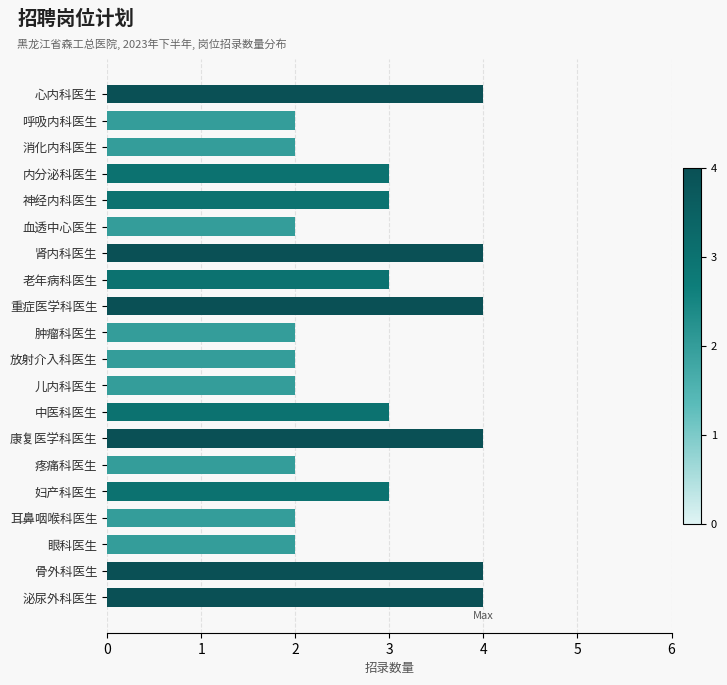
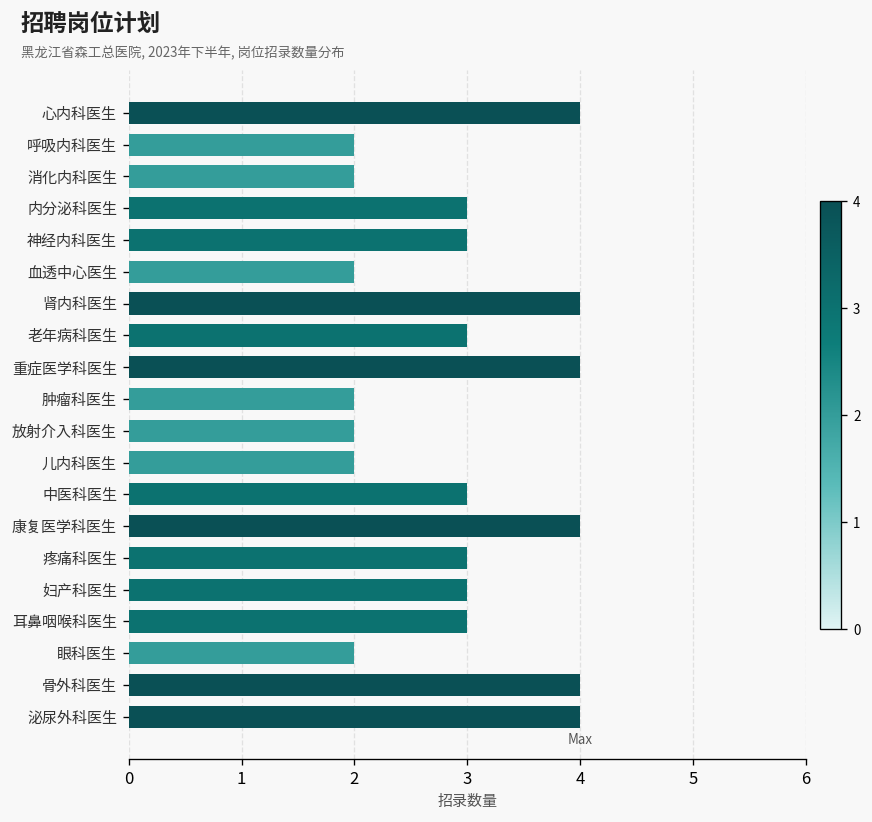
  {
    "心内科医生": 4,
    "呼吸内科医生": 2,
    "消化内科医生": 2,
    "内分泌科医生": 3,
    "神经内科医生": 3,
    "血透中心医生": 2,
    "肾内科医生": 4,
    "老年病科医生": 3,
    "重症医学科医生": 4,
    "肿瘤科医生": 2,
    "放射介入科医生": 2,
    "儿内科医生": 2,
    "中医科医生": 3,
    "康复医学科医生": 4,
-   "疼痛科医生": 2,
+   "疼痛科医生": 3,
    "妇产科医生": 3,
-   "耳鼻咽喉科医生": 2,
+   "耳鼻咽喉科医生": 3,
    "眼科医生": 2,
    "骨外科医生": 4,
    "泌尿外科医生": 4
  }
